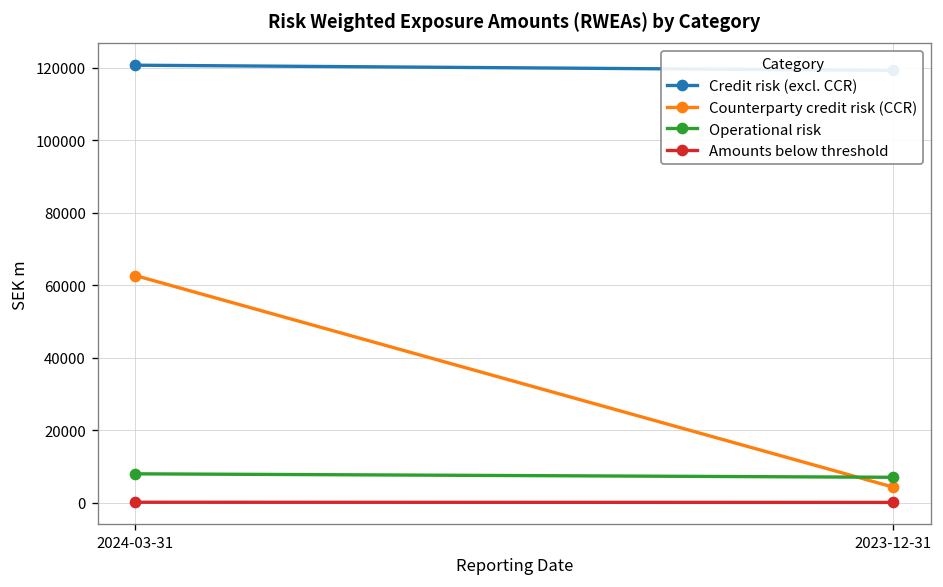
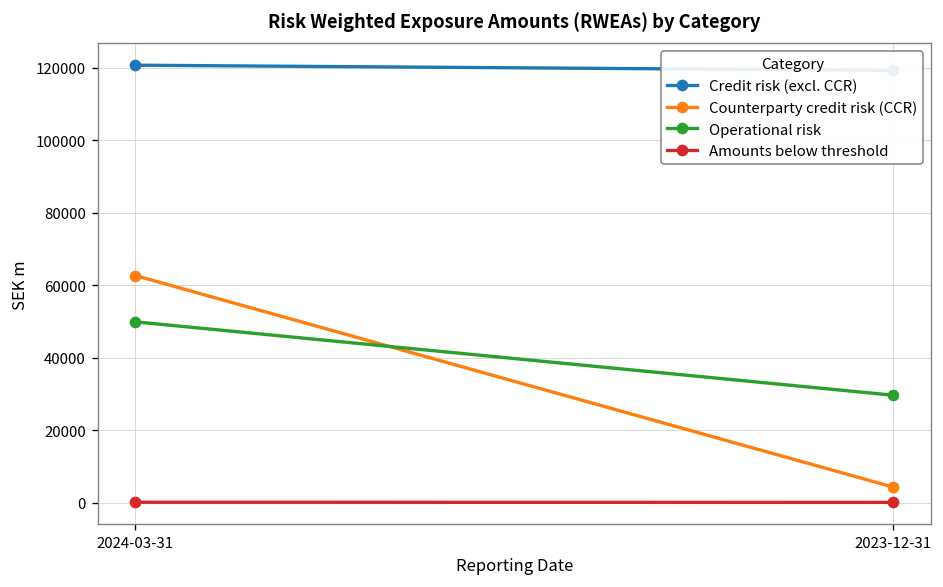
  {
    "Credit risk (excl. CCR)": {
      "2024-03-31": 121000
    },
    "Counterparty credit risk (CCR)": {
      "2024-03-31": 63000,
      "2023-12-31": 4000
    },
    "Operational risk": {
-     "2024-03-31": 8000,
-     "2023-12-31": 7000
+     "2024-03-31": 50000,
+     "2023-12-31": 30000
    },
    "Amounts below threshold": {
      "2024-03-31": 0,
      "2023-12-31": 0
    }
  }
